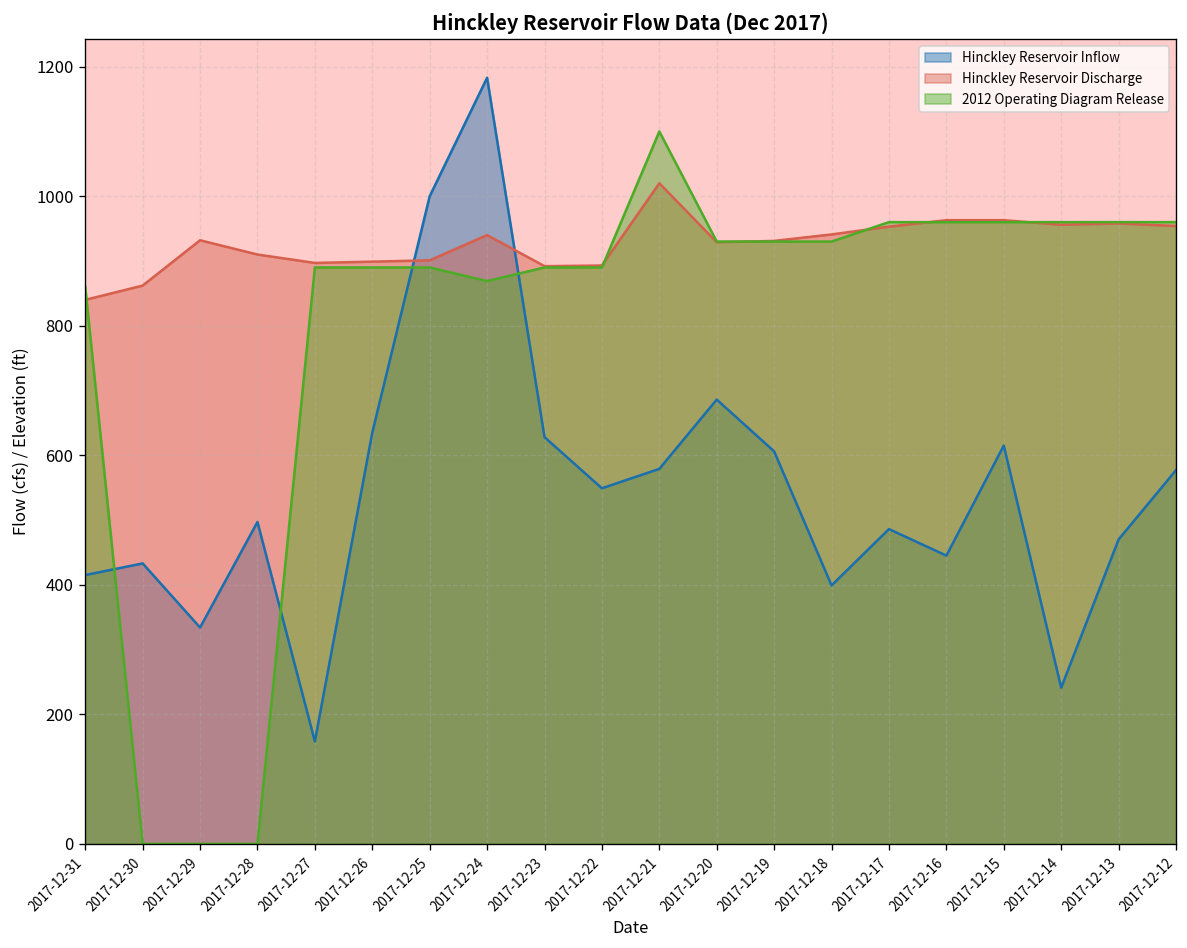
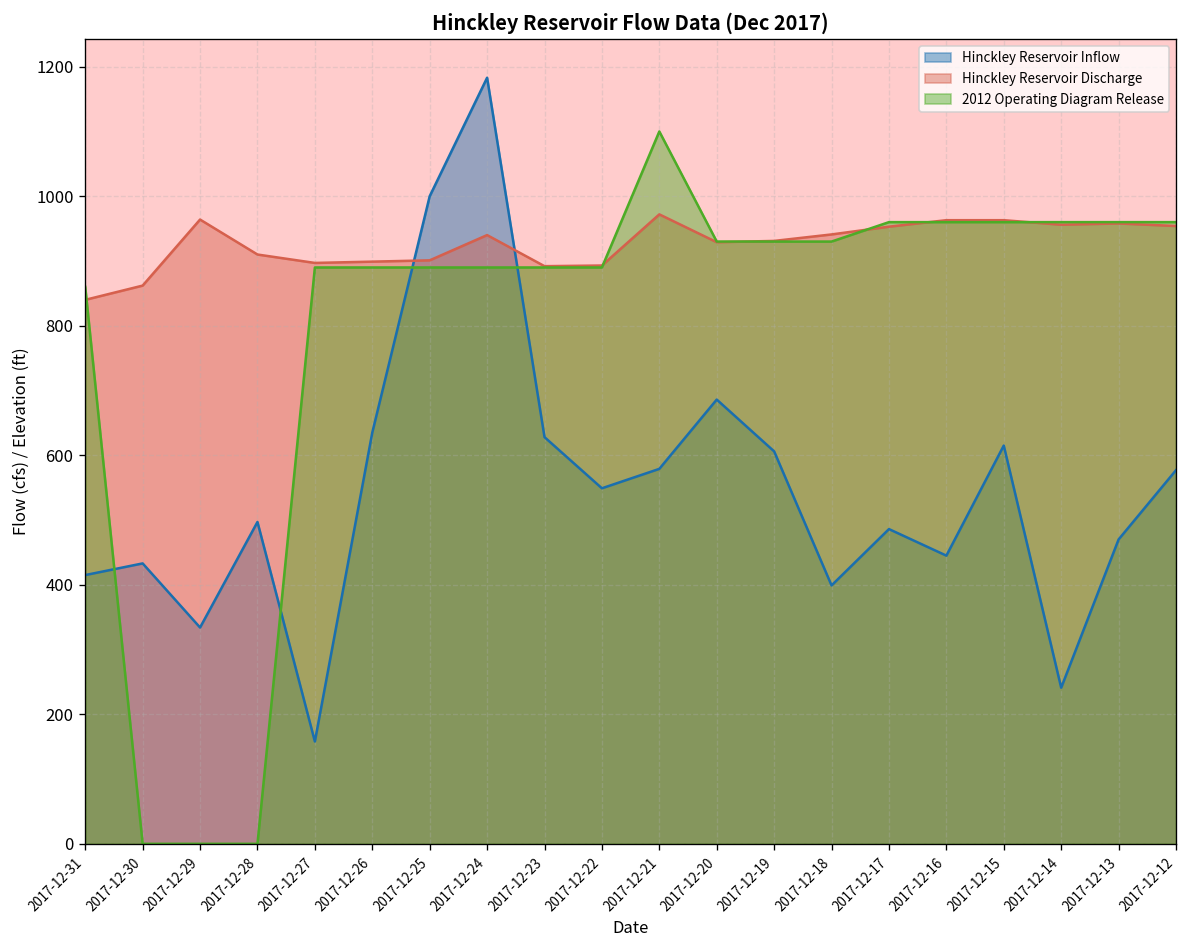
  {
    "Hinckley Reservoir Inflow": {
      "2017-12-31": 420,
      "2017-12-30": 430,
      "2017-12-29": 330,
      "2017-12-28": 500,
      "2017-12-27": 160,
      "2017-12-26": 640,
      "2017-12-25": 1000,
      "2017-12-24": 1180,
      "2017-12-23": 630,
      "2017-12-22": 550,
      "2017-12-21": 580,
      "2017-12-20": 690,
      "2017-12-19": 610,
      "2017-12-18": 400,
      "2017-12-17": 490,
      "2017-12-16": 450,
      "2017-12-15": 620,
      "2017-12-14": 240,
      "2017-12-13": 470,
      "2017-12-12": 580
    },
    "Hinckley Reservoir Discharge": {
      "2017-12-31": 840,
      "2017-12-30": 860,
-     "2017-12-29": 930,
+     "2017-12-29": 960,
      "2017-12-28": 910,
      "2017-12-27": 900,
      "2017-12-26": 900,
      "2017-12-25": 900,
      "2017-12-24": 940,
-     "2017-12-21": 1020,
+     "2017-12-21": 970,
      "2017-12-18": 940,
      "2017-12-17": 950,
      "2017-12-12": 950
    },
    "2012 Operating Diagram Release": {
      "2017-12-31": 860,
      "2017-12-30": 0,
      "2017-12-29": 0,
      "2017-12-28": 0,
      "2017-12-27": 890,
      "2017-12-26": 890,
      "2017-12-25": 890,
-     "2017-12-24": 870,
+     "2017-12-24": 890,
      "2017-12-21": 1100,
      "2017-12-18": 930,
      "2017-12-17": 960,
      "2017-12-12": 960
    }
  }
